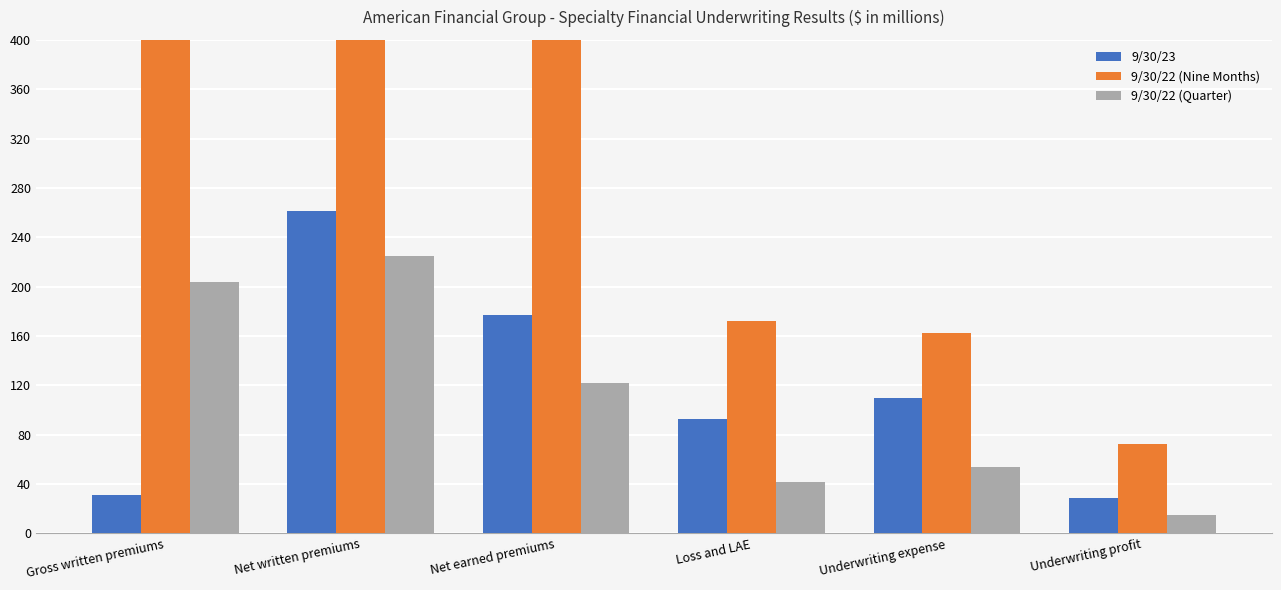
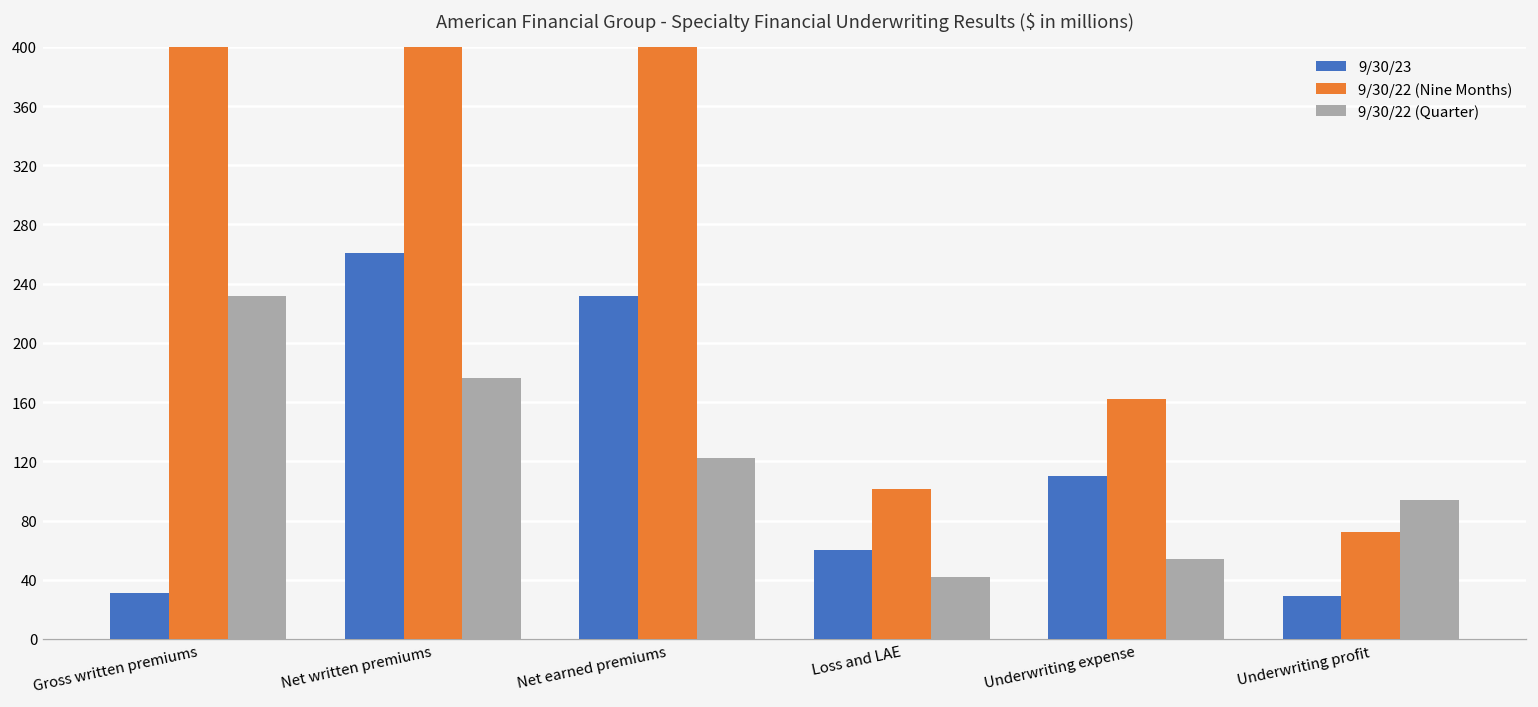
  {
    "9/30/23": {
      "Gross written premiums": 31,
      "Net written premiums": 261,
-     "Net earned premiums": 177,
-     "Loss and LAE": 93,
+     "Net earned premiums": 232,
+     "Loss and LAE": 60,
      "Underwriting expense": 110,
      "Underwriting profit": 29
    },
    "9/30/22 (Nine Months)": {
-     "Loss and LAE": 172,
+     "Loss and LAE": 101,
      "Underwriting expense": 162,
      "Underwriting profit": 72
    },
    "9/30/22 (Quarter)": {
-     "Gross written premiums": 204,
-     "Net written premiums": 225,
+     "Gross written premiums": 232,
+     "Net written premiums": 176,
      "Net earned premiums": 122,
      "Loss and LAE": 42,
      "Underwriting expense": 54,
-     "Underwriting profit": 15
+     "Underwriting profit": 94
    }
  }
